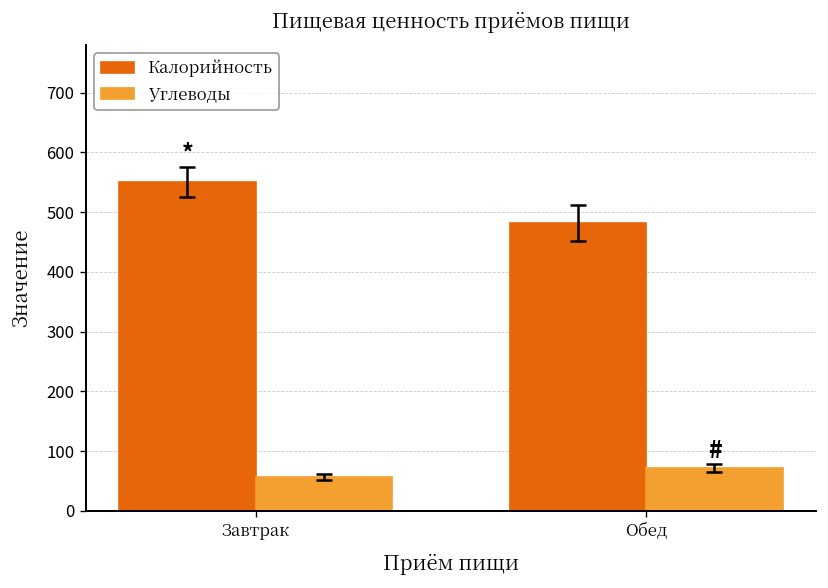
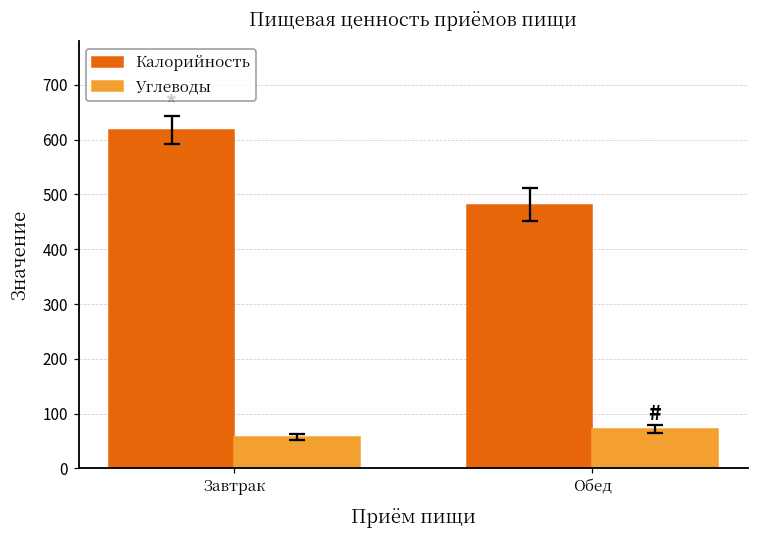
  {
    "Калорийность": {
-     "Завтрак": 550,
+     "Завтрак": 620,
      "Обед": 480
    },
    "Углеводы": {
      "Завтрак": 60,
      "Обед": 70
    }
  }
